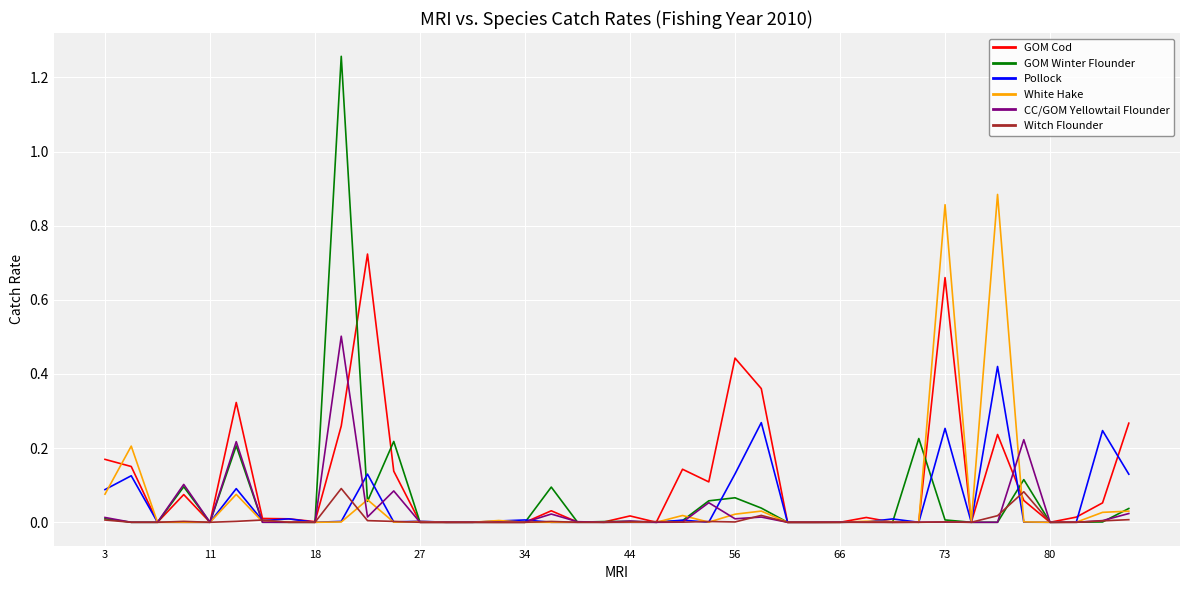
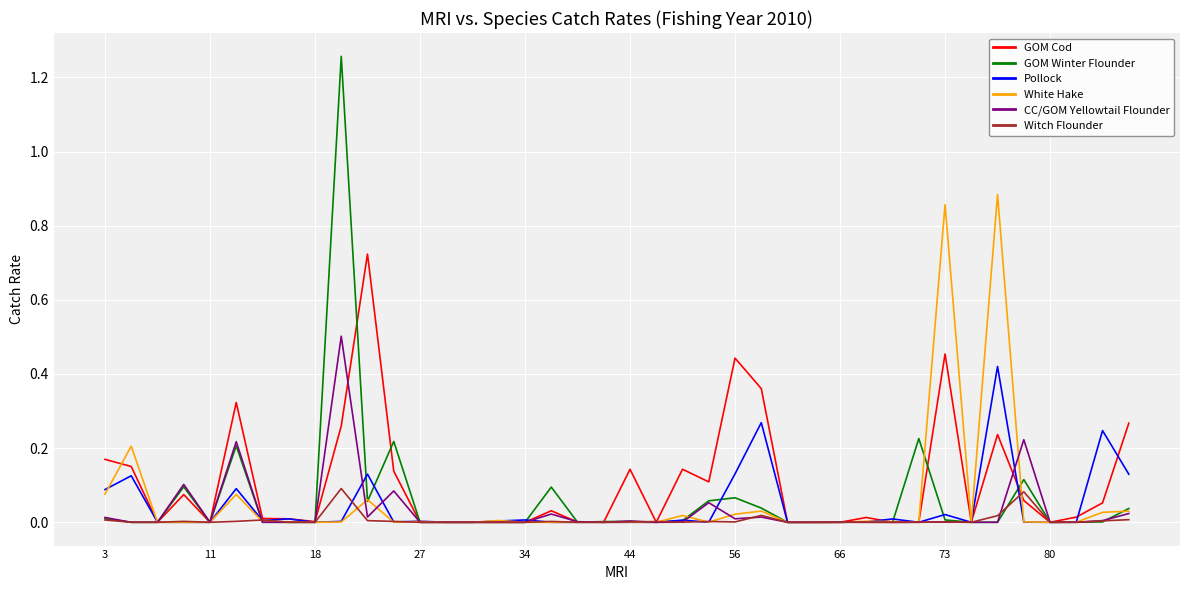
  {
    "GOM Cod": {
-     "44": 0.02,
+     "44": 0.14,
      "56": 0.44,
-     "73": 0.66
+     "73": 0.45
    },
    "GOM Winter Flounder": {
      "56": 0.07
    },
    "Pollock": {
      "56": 0.13,
-     "73": 0.25
+     "73": 0.02
    },
    "White Hake": {
      "56": 0.02,
      "73": 0.86
    },
    "CC/GOM Yellowtail Flounder": {
      "56": 0.01
    },
    "Witch Flounder": {
      "56": 0.00
    }
  }
